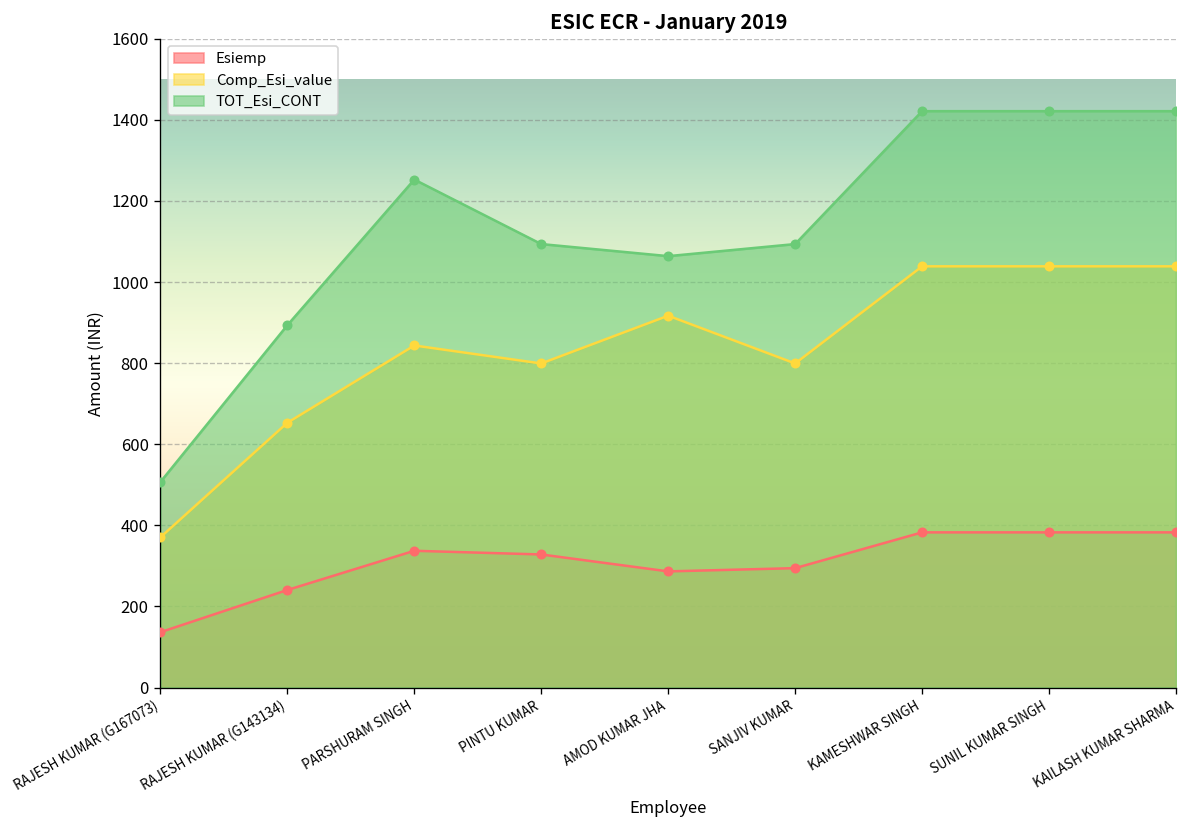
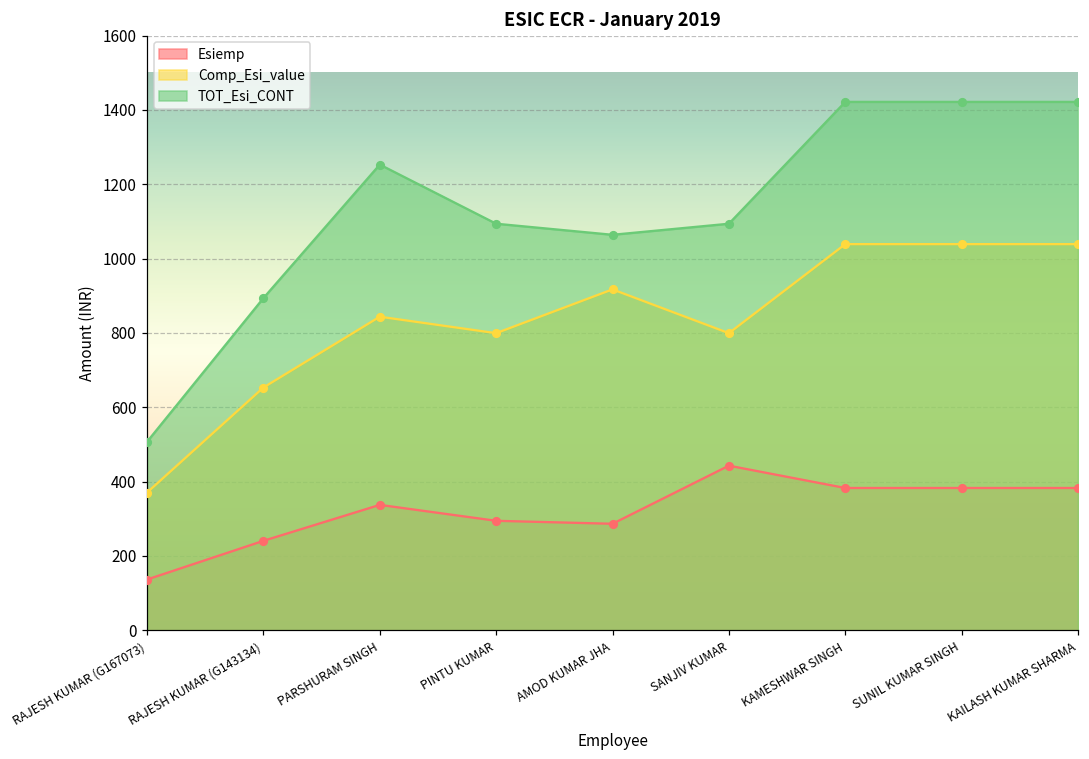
  {
    "Esiemp": {
      "RAJESH KUMAR (G167073)": 140,
      "RAJESH KUMAR (G143134)": 240,
      "PARSHURAM SINGH": 340,
-     "PINTU KUMAR": 330,
+     "PINTU KUMAR": 290,
      "AMOD KUMAR JHA": 290,
-     "SANJIV KUMAR": 290,
+     "SANJIV KUMAR": 440,
      "KAMESHWAR SINGH": 380,
      "SUNIL KUMAR SINGH": 380,
      "KAILASH KUMAR SHARMA": 380
    },
    "Comp_Esi_value": {
      "RAJESH KUMAR (G167073)": 370,
      "RAJESH KUMAR (G143134)": 650,
      "PARSHURAM SINGH": 840,
      "PINTU KUMAR": 800,
      "AMOD KUMAR JHA": 920,
      "SANJIV KUMAR": 800,
      "KAMESHWAR SINGH": 1040,
      "SUNIL KUMAR SINGH": 1040,
      "KAILASH KUMAR SHARMA": 1040
    },
    "TOT_Esi_CONT": {
      "RAJESH KUMAR (G167073)": 510,
      "RAJESH KUMAR (G143134)": 890,
      "PARSHURAM SINGH": 1250,
      "PINTU KUMAR": 1090,
      "AMOD KUMAR JHA": 1060,
      "SANJIV KUMAR": 1090,
      "KAMESHWAR SINGH": 1420,
      "SUNIL KUMAR SINGH": 1420,
      "KAILASH KUMAR SHARMA": 1420
    }
  }
